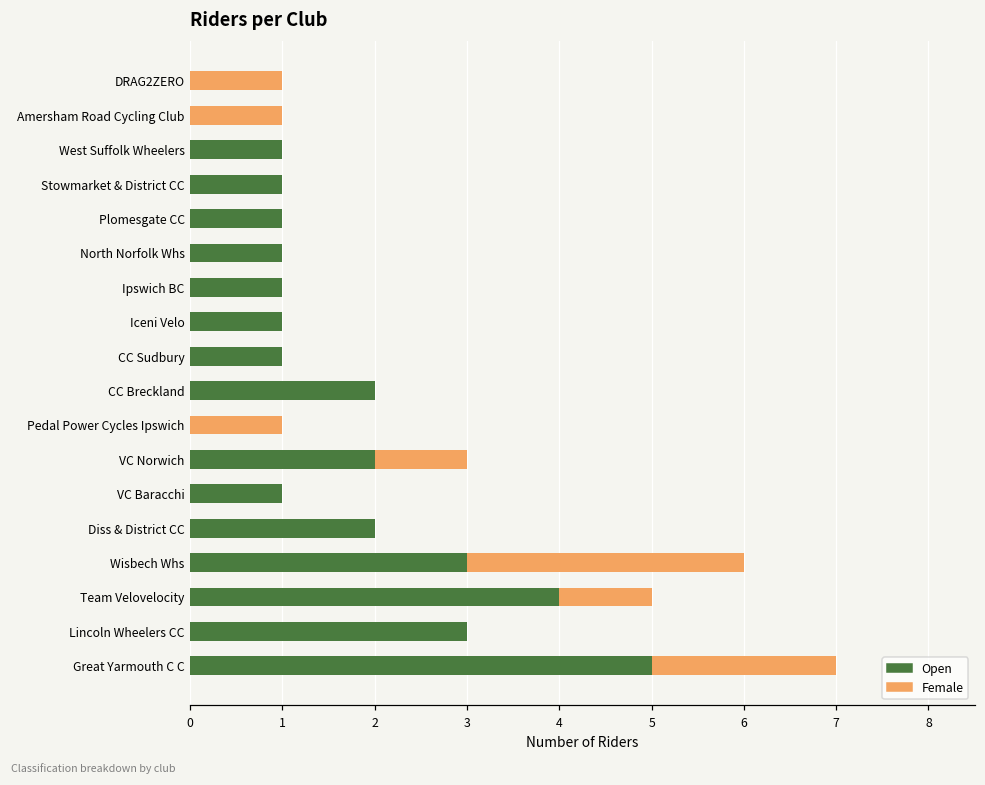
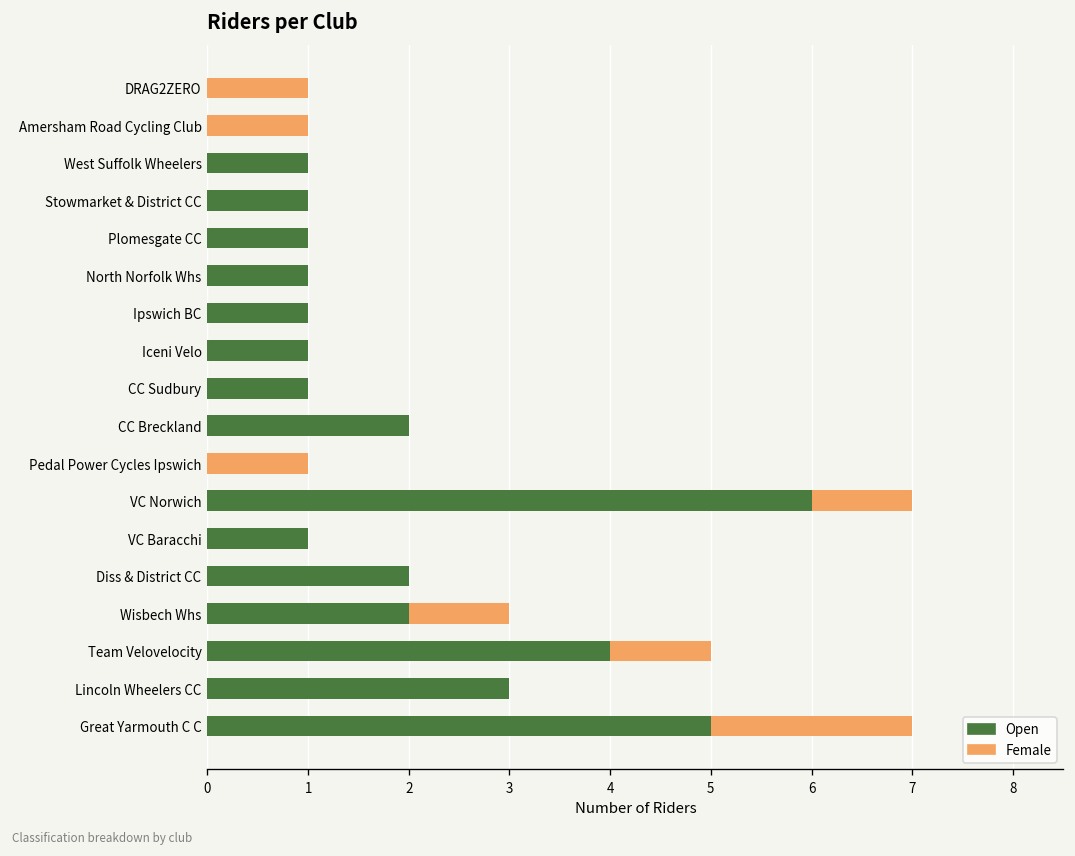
  {
    "Open": {
      "DRAG2ZERO": 0,
      "Amersham Road Cycling Club": 0,
      "West Suffolk Wheelers": 1,
      "Stowmarket & District CC": 1,
      "Plomesgate CC": 1,
      "North Norfolk Whs": 1,
      "Ipswich BC": 1,
      "Iceni Velo": 1,
      "CC Sudbury": 1,
      "CC Breckland": 2,
      "Pedal Power Cycles Ipswich": 0,
-     "VC Norwich": 2,
+     "VC Norwich": 6,
      "VC Baracchi": 1,
      "Diss & District CC": 2,
-     "Wisbech Whs": 3,
+     "Wisbech Whs": 2,
      "Team Velovelocity": 4,
      "Lincoln Wheelers CC": 3,
      "Great Yarmouth C C": 5
    },
    "Female": {
-     "Wisbech Whs": 3
+     "Wisbech Whs": 1
    }
  }
